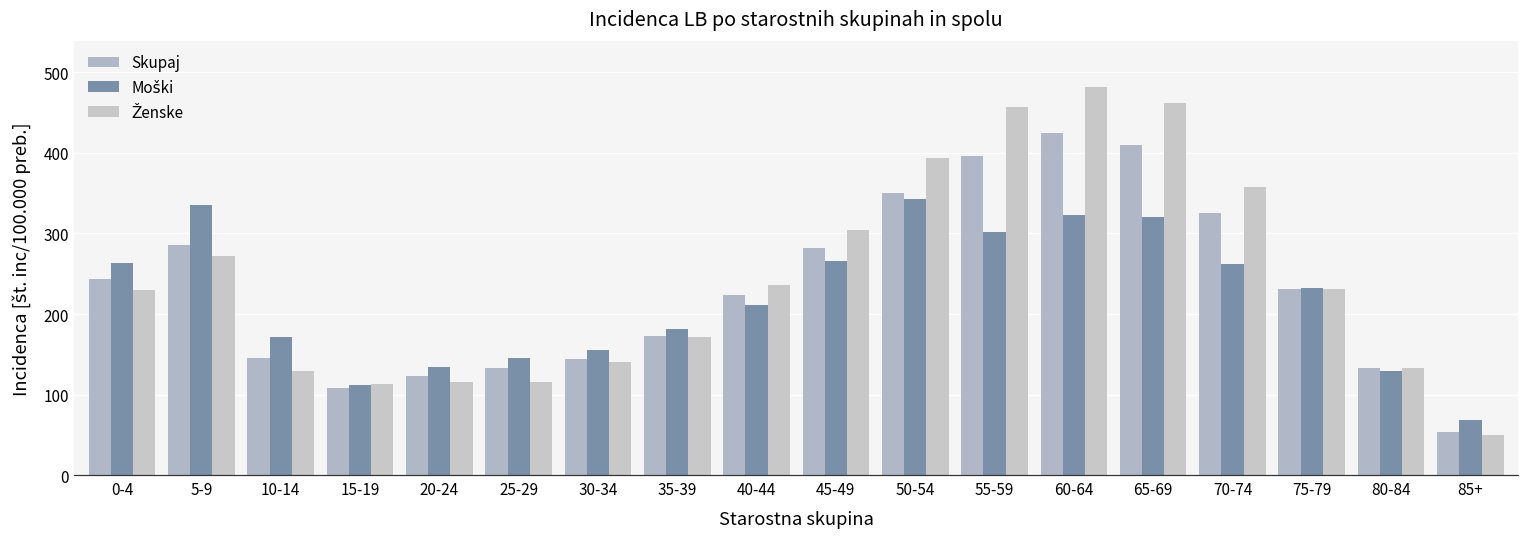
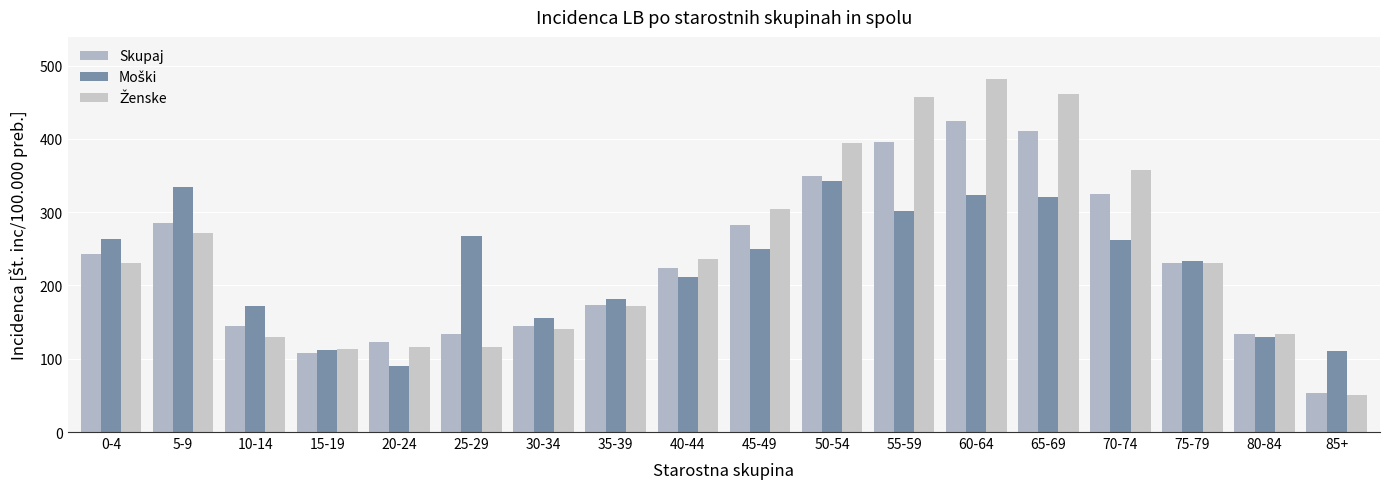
  {
    "Moški": {
      "0-4": 260,
      "5-9": 330,
      "10-14": 170,
      "15-19": 110,
-     "20-24": 130,
-     "25-29": 150,
+     "20-24": 90,
+     "25-29": 270,
      "30-34": 160,
      "35-39": 180,
      "40-44": 210,
-     "45-49": 270,
+     "45-49": 250,
      "50-54": 340,
      "55-59": 300,
      "60-64": 320,
      "65-69": 320,
      "70-74": 260,
      "75-79": 230,
      "80-84": 130,
-     "85+": 70
+     "85+": 110
    }
  }
